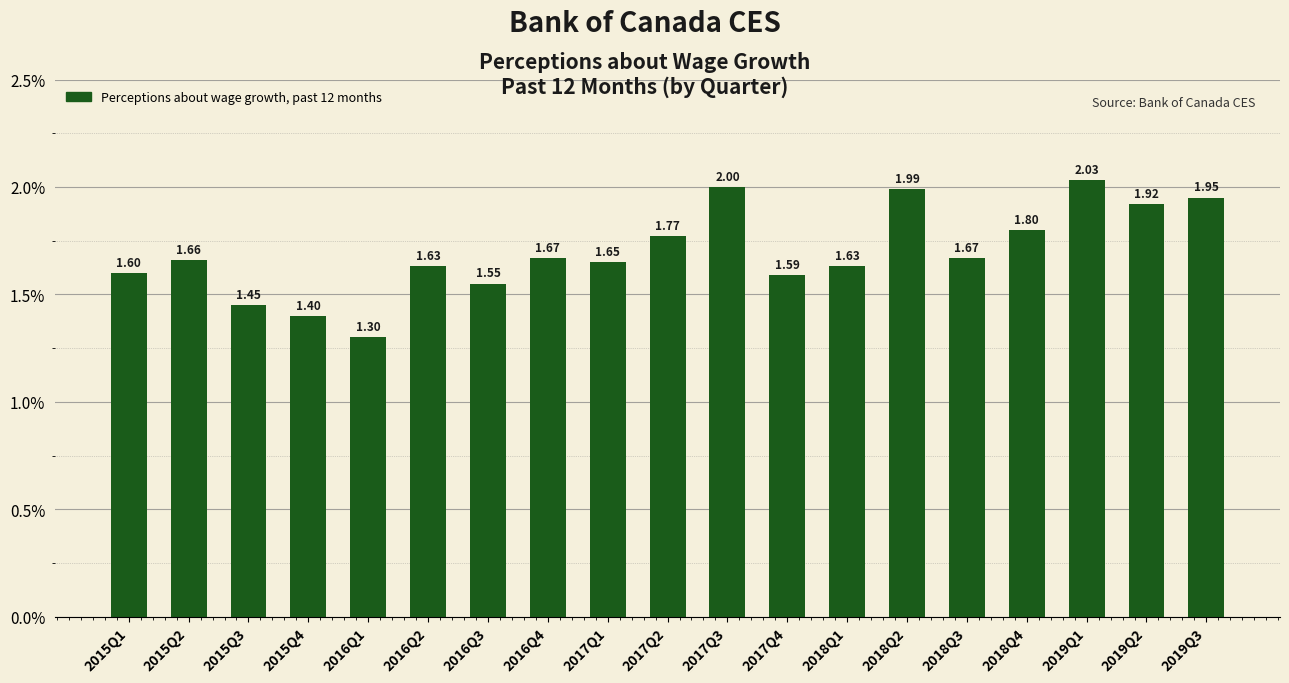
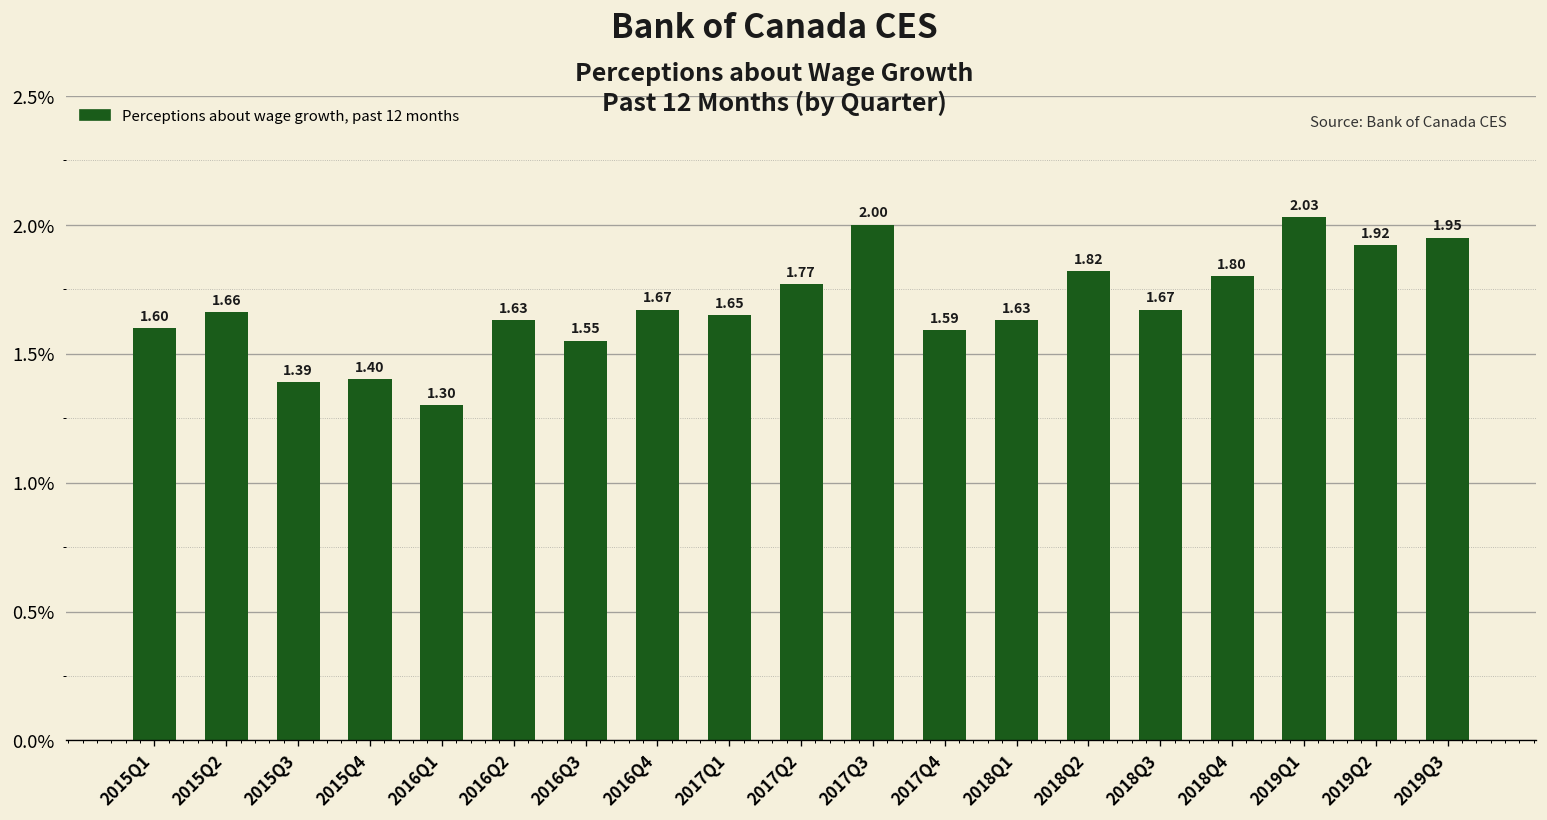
  {
    "2015Q1": 1.60,
    "2015Q2": 1.66,
-   "2015Q3": 1.45,
+   "2015Q3": 1.39,
    "2015Q4": 1.40,
    "2016Q1": 1.30,
    "2016Q2": 1.63,
    "2016Q3": 1.55,
    "2016Q4": 1.67,
    "2017Q1": 1.65,
    "2017Q2": 1.77,
    "2017Q3": 2.00,
    "2017Q4": 1.59,
    "2018Q1": 1.63,
-   "2018Q2": 1.99,
+   "2018Q2": 1.82,
    "2018Q3": 1.67,
    "2018Q4": 1.80,
    "2019Q1": 2.03,
    "2019Q2": 1.92,
    "2019Q3": 1.95
  }
